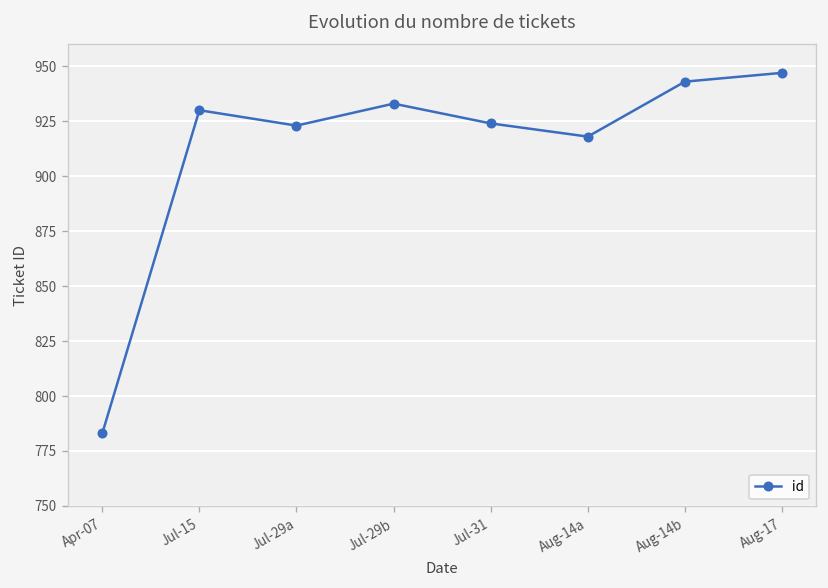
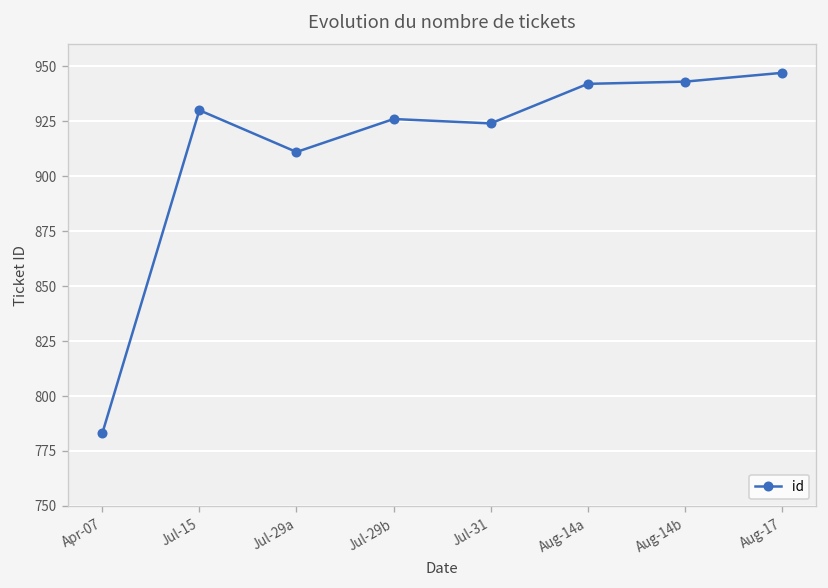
  {
    "Apr-07": 783,
    "Jul-15": 930,
-   "Jul-29a": 923,
-   "Jul-29b": 933,
+   "Jul-29a": 911,
+   "Jul-29b": 926,
    "Jul-31": 924,
-   "Aug-14a": 918,
+   "Aug-14a": 942,
    "Aug-14b": 943,
    "Aug-17": 947
  }
